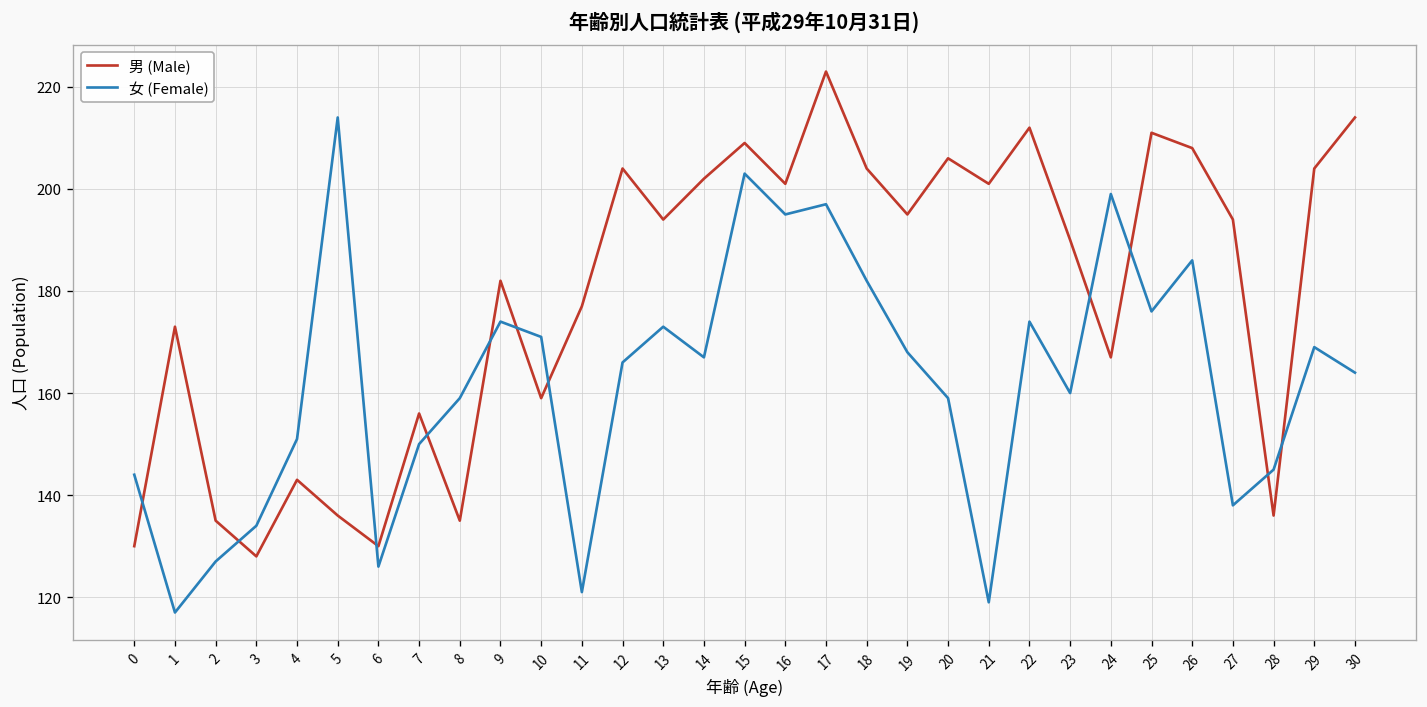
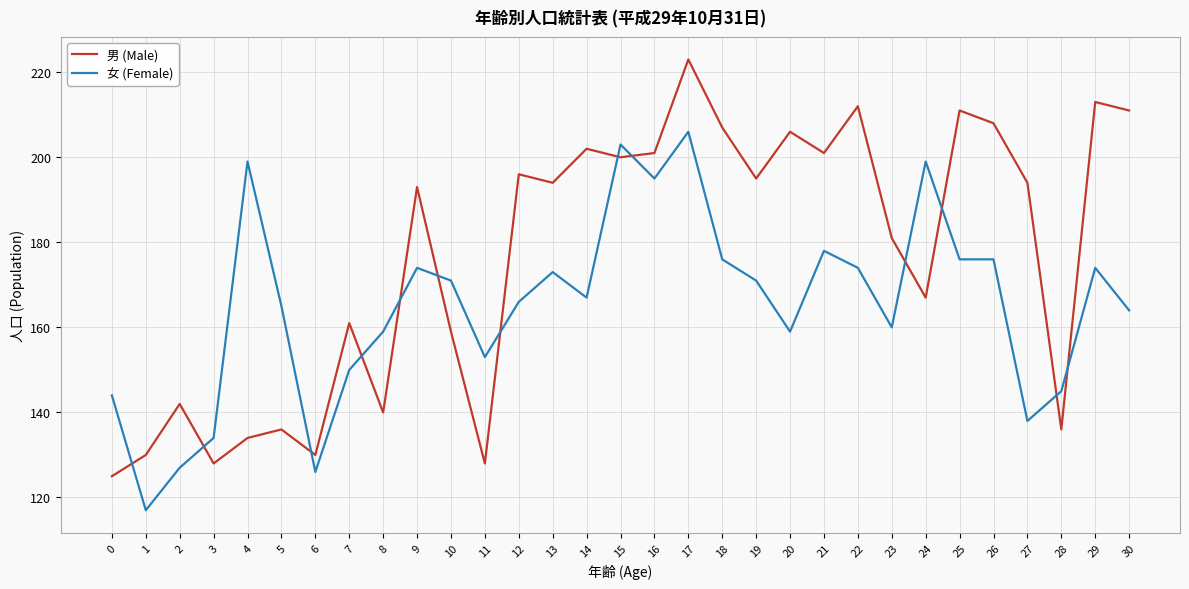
  {
    "男 (Male)": {
-     "0": 130,
-     "1": 173,
-     "2": 135,
+     "0": 125,
+     "1": 130,
+     "2": 142,
      "3": 128,
-     "4": 143,
+     "4": 134,
      "5": 136,
      "6": 130,
-     "7": 156,
-     "8": 135,
-     "9": 182,
+     "7": 161,
+     "8": 140,
+     "9": 193,
      "10": 159,
-     "11": 177,
-     "12": 204,
+     "11": 128,
+     "12": 196,
      "13": 194,
      "14": 202,
-     "15": 209,
+     "15": 200,
      "16": 201,
      "17": 223,
-     "18": 204,
+     "18": 207,
      "19": 195,
      "20": 206,
      "21": 201,
      "22": 212,
-     "23": 190,
+     "23": 181,
      "24": 167,
      "25": 211,
      "26": 208,
      "27": 194,
      "28": 136,
-     "29": 204,
-     "30": 214
+     "29": 213,
+     "30": 211
    },
    "女 (Female)": {
      "0": 144,
      "1": 117,
      "2": 127,
      "3": 134,
-     "4": 151,
-     "5": 214,
+     "4": 199,
+     "5": 165,
      "6": 126,
      "7": 150,
      "8": 159,
      "9": 174,
      "10": 171,
-     "11": 121,
+     "11": 153,
      "12": 166,
      "13": 173,
      "14": 167,
      "15": 203,
      "16": 195,
-     "17": 197,
-     "18": 182,
-     "19": 168,
+     "17": 206,
+     "18": 176,
+     "19": 171,
      "20": 159,
-     "21": 119,
+     "21": 178,
      "22": 174,
      "23": 160,
      "24": 199,
      "25": 176,
-     "26": 186,
+     "26": 176,
      "27": 138,
      "28": 145,
-     "29": 169,
+     "29": 174,
      "30": 164
    }
  }
